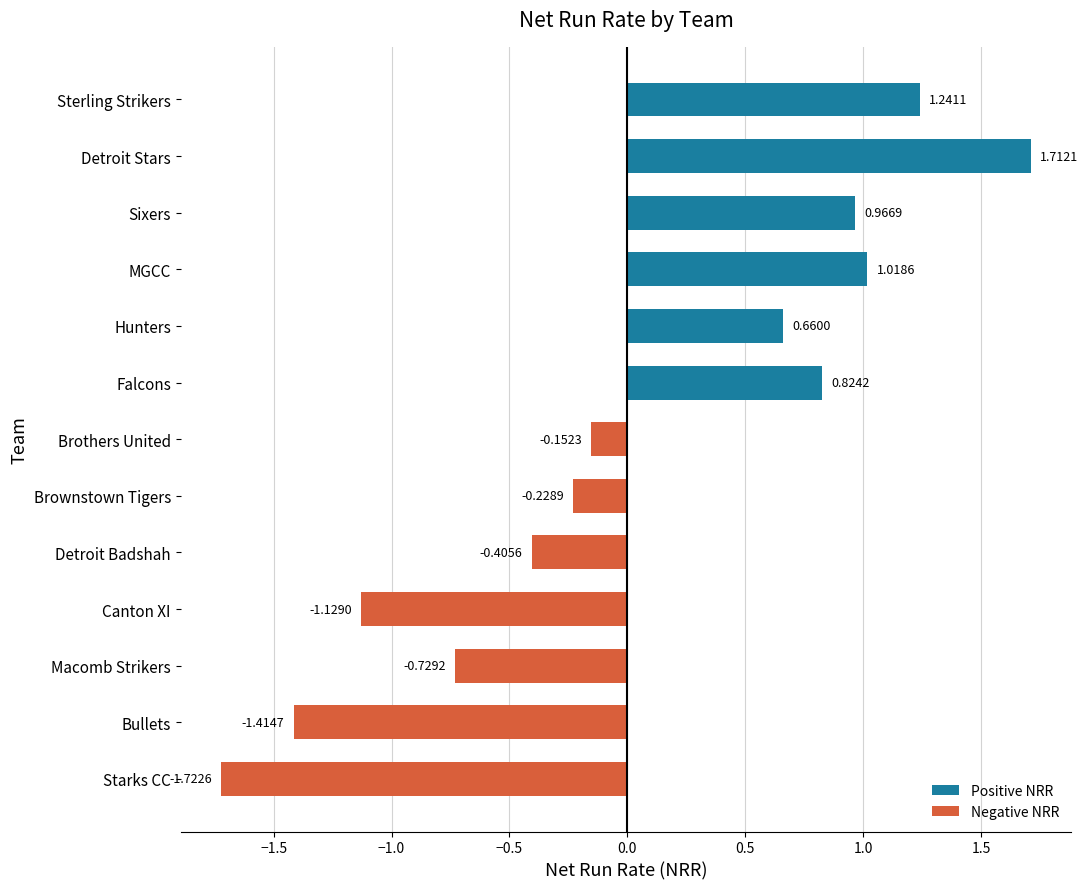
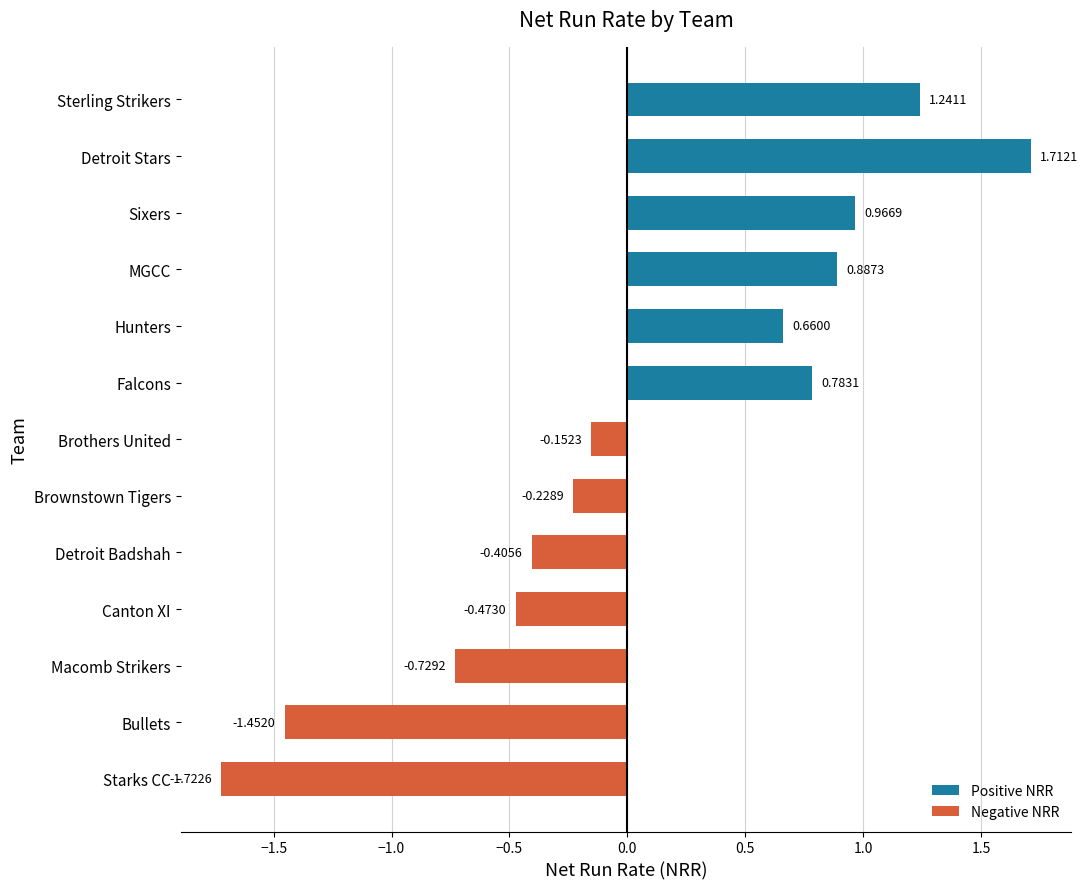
  {
    "Sterling Strikers": 1.2411,
    "Detroit Stars": 1.7121,
    "Sixers": 0.9669,
-   "MGCC": 1.0186,
+   "MGCC": 0.8873,
    "Hunters": 0.6600,
-   "Falcons": 0.8242,
+   "Falcons": 0.7831,
    "Brothers United": -0.1523,
    "Brownstown Tigers": -0.2289,
    "Detroit Badshah": -0.4056,
-   "Canton XI": -1.1290,
+   "Canton XI": -0.4730,
    "Macomb Strikers": -0.7292,
-   "Bullets": -1.4147,
+   "Bullets": -1.4520,
    "Starks CC": -1.7226
  }
